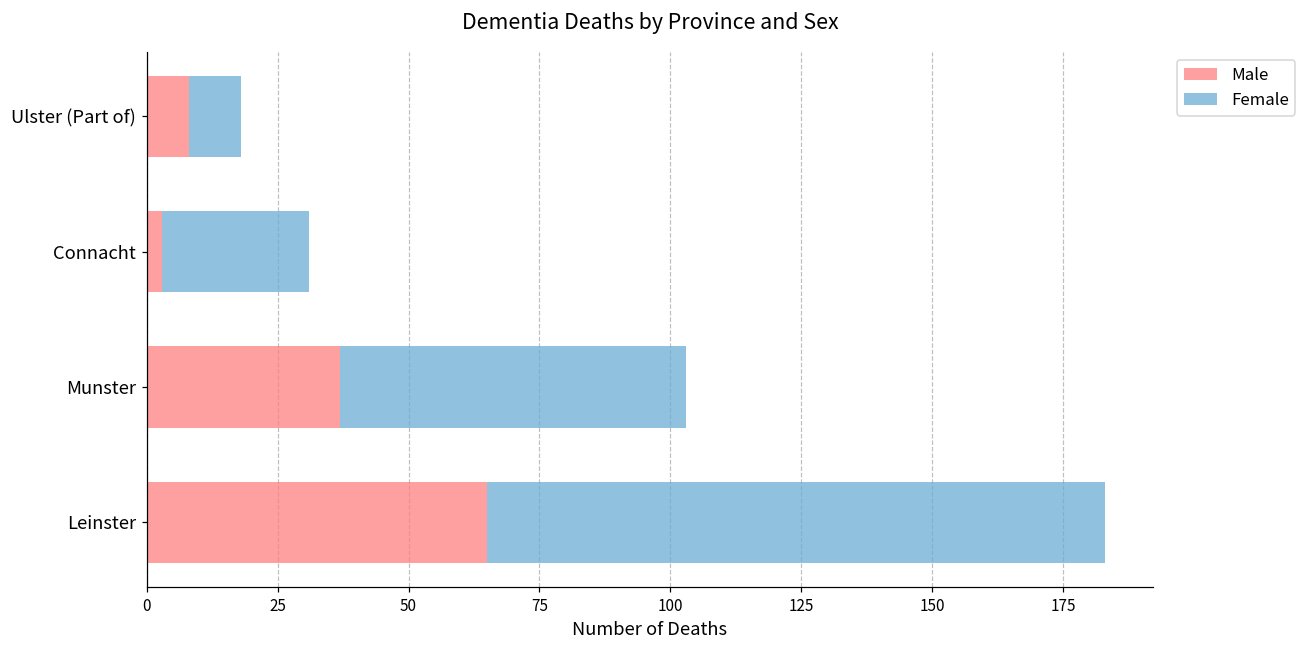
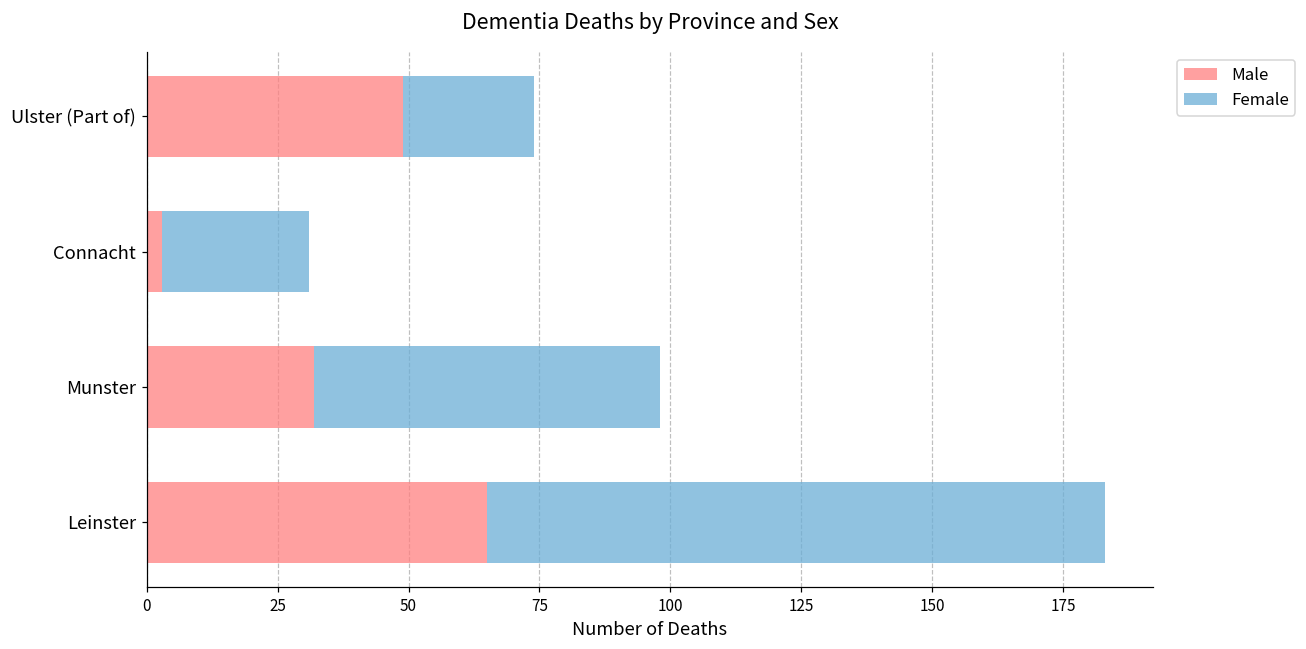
  {
    "Male": {
-     "Ulster (Part of)": 8,
+     "Ulster (Part of)": 49,
      "Connacht": 3,
-     "Munster": 37,
+     "Munster": 32,
      "Leinster": 65
    },
    "Female": {
-     "Ulster (Part of)": 10,
+     "Ulster (Part of)": 25,
      "Connacht": 28,
      "Munster": 66,
      "Leinster": 118
    }
  }
